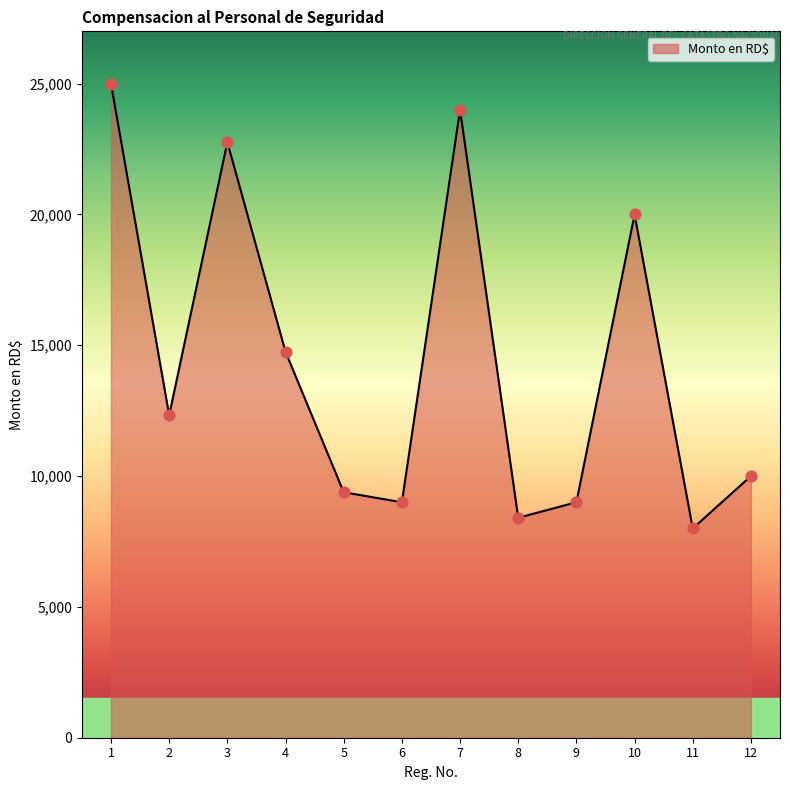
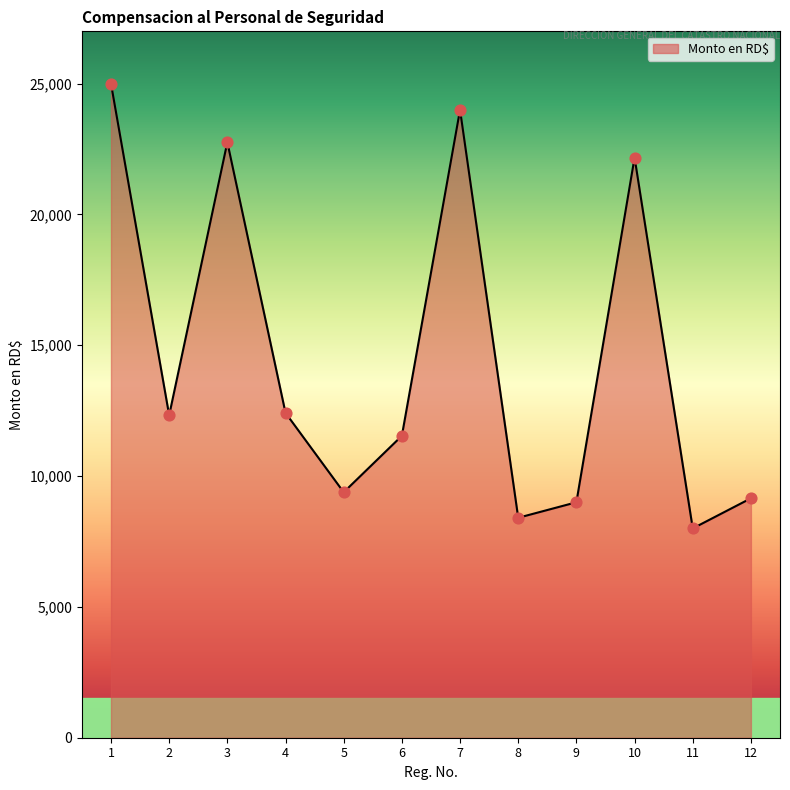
  {
    "1": "25,000",
    "2": "12,300",
    "3": "22,800",
-   "4": "14,800",
+   "4": "12,400",
    "5": "9,400",
-   "6": "9,000",
+   "6": "11,500",
    "7": "24,000",
    "8": "8,400",
    "9": "9,000",
-   "10": "20,000",
+   "10": "22,200",
    "11": "8,000",
-   "12": "10,000"
+   "12": "9,200"
  }
